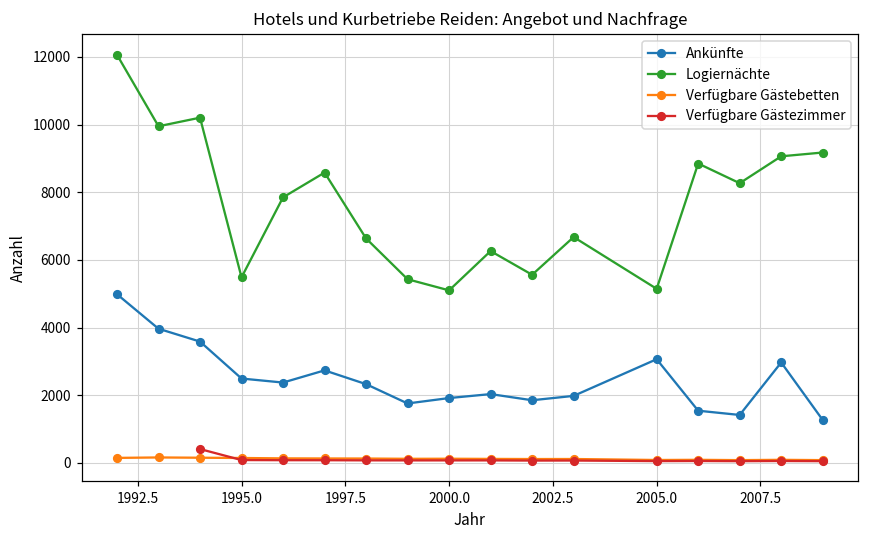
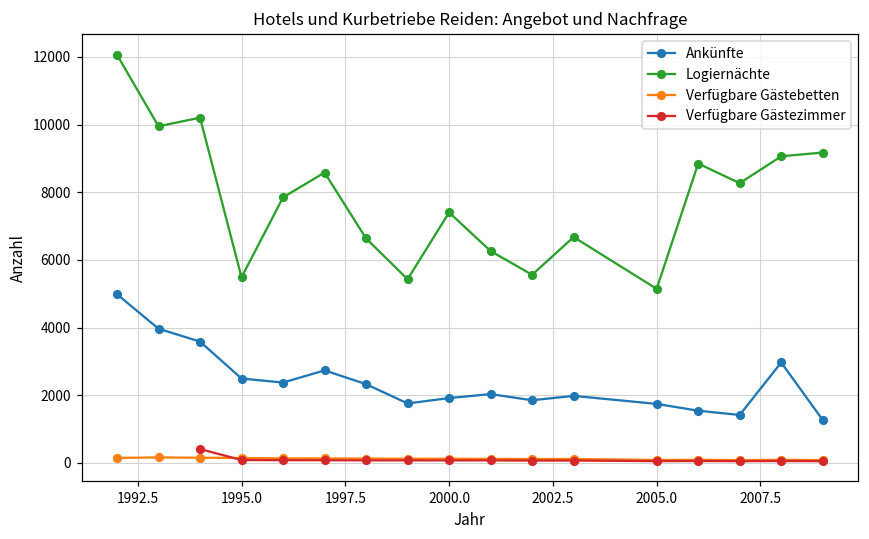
  {
    "Ankünfte": {
      "1995.0": 2500,
      "2000.0": 1900,
-     "2005.0": 3100
+     "2005.0": 1700
    },
    "Logiernächte": {
      "1995.0": 5500,
-     "2000.0": 5100,
+     "2000.0": 7400,
      "2005.0": 5100
    }
  }
